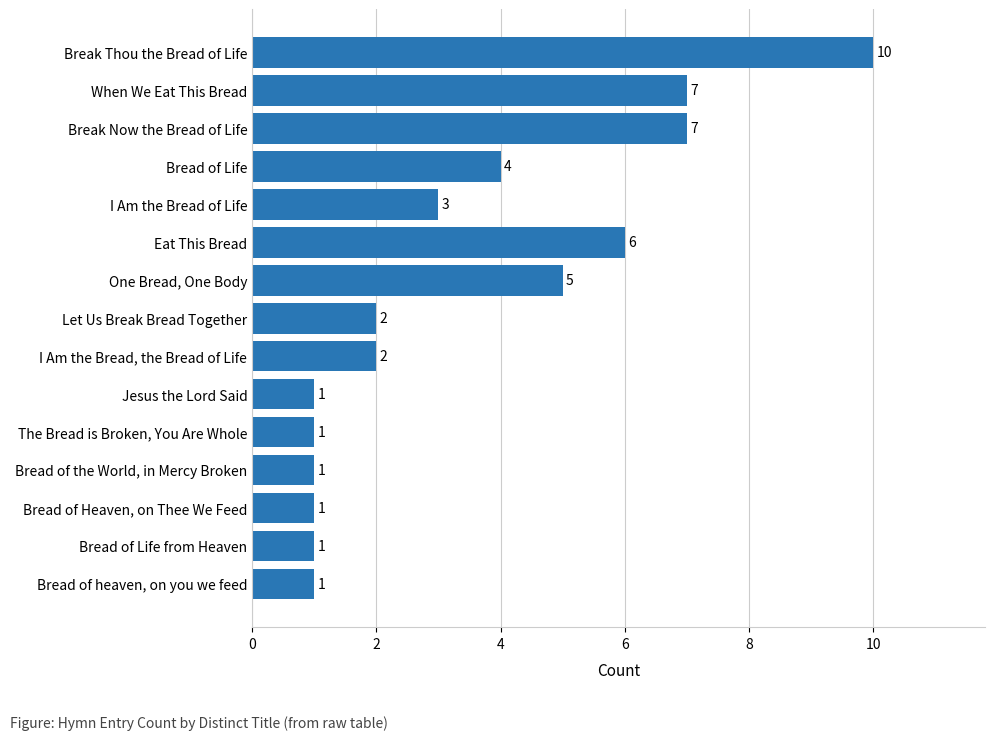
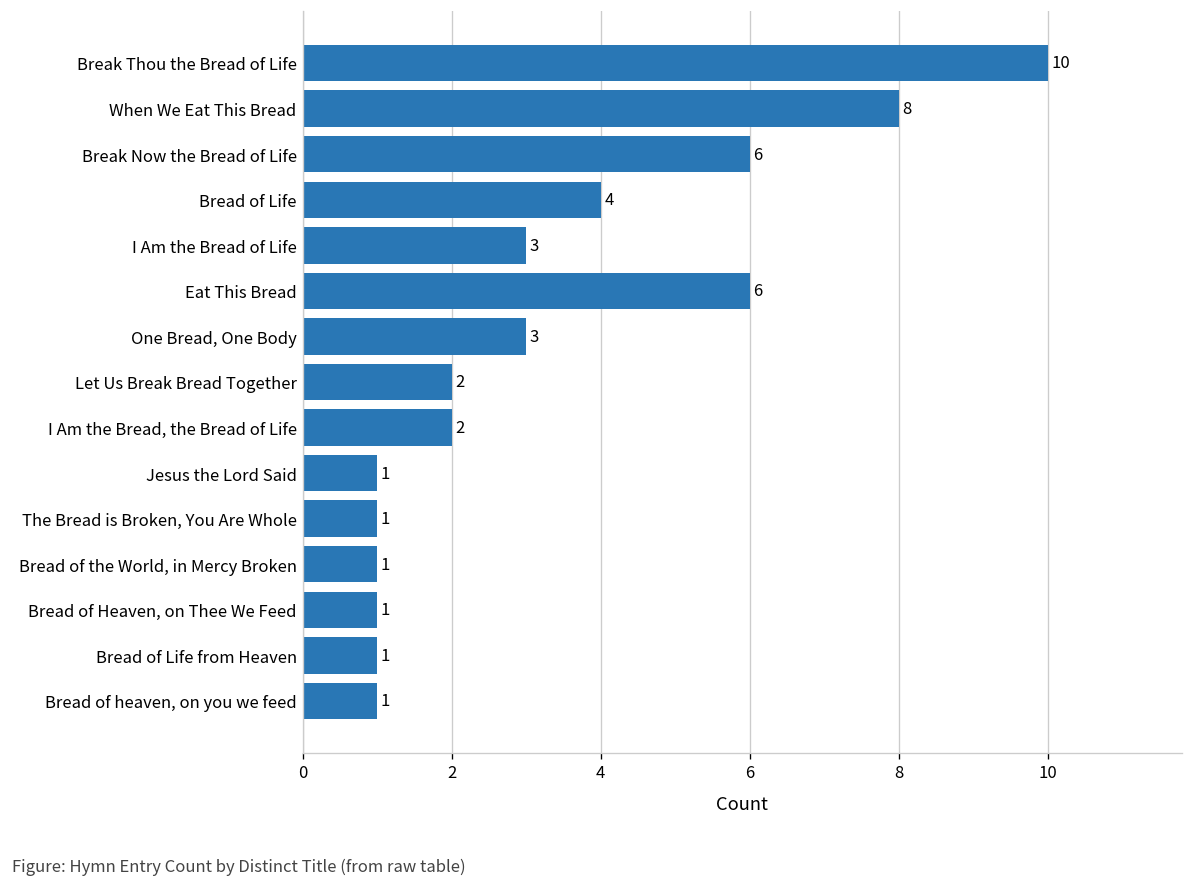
  {
    "Break Thou the Bread of Life": 10,
-   "When We Eat This Bread": 7,
-   "Break Now the Bread of Life": 7,
+   "When We Eat This Bread": 8,
+   "Break Now the Bread of Life": 6,
    "Bread of Life": 4,
    "I Am the Bread of Life": 3,
    "Eat This Bread": 6,
-   "One Bread, One Body": 5,
+   "One Bread, One Body": 3,
    "Let Us Break Bread Together": 2,
    "I Am the Bread, the Bread of Life": 2,
    "Jesus the Lord Said": 1,
    "The Bread is Broken, You Are Whole": 1,
    "Bread of the World, in Mercy Broken": 1,
    "Bread of Heaven, on Thee We Feed": 1,
    "Bread of Life from Heaven": 1,
    "Bread of heaven, on you we feed": 1
  }
